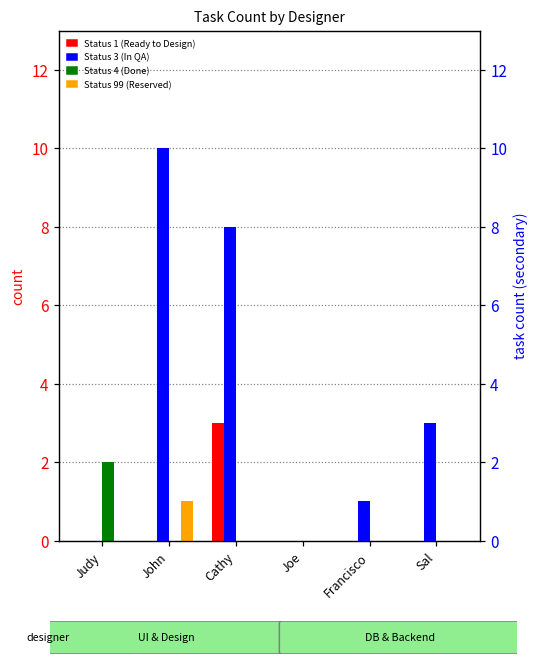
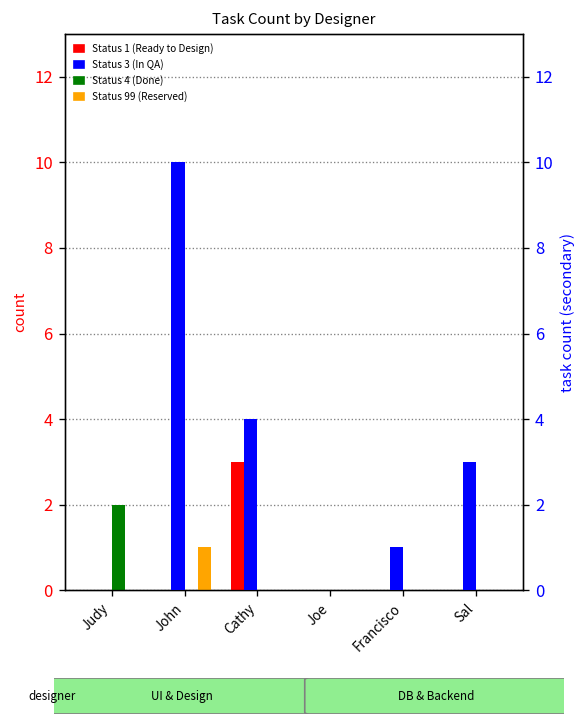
  {
    "Status 1 (Ready to Design)": {
      "Judy": 0.0,
      "John": 0.0,
      "Cathy": 3.0,
      "Joe": 0.0,
      "Francisco": 0.0,
      "Sal": 0.0
    },
    "Status 4 (Done)": {
      "Judy": 2.0,
      "John": 0.0,
      "Cathy": 0.0,
      "Joe": 0.0,
      "Francisco": 0.0,
      "Sal": 0.0
    },
    "Status 99 (Reserved)": {
      "Judy": 0.0,
      "John": 1.0,
      "Cathy": 0.0,
      "Joe": 0.0,
      "Francisco": 0.0,
      "Sal": 0.0
    },
    "Status 3 (In QA)": {
      "Judy": 0,
      "John": 10,
-     "Cathy": 8,
+     "Cathy": 4,
      "Joe": 0,
      "Francisco": 1,
      "Sal": 3
    }
  }
